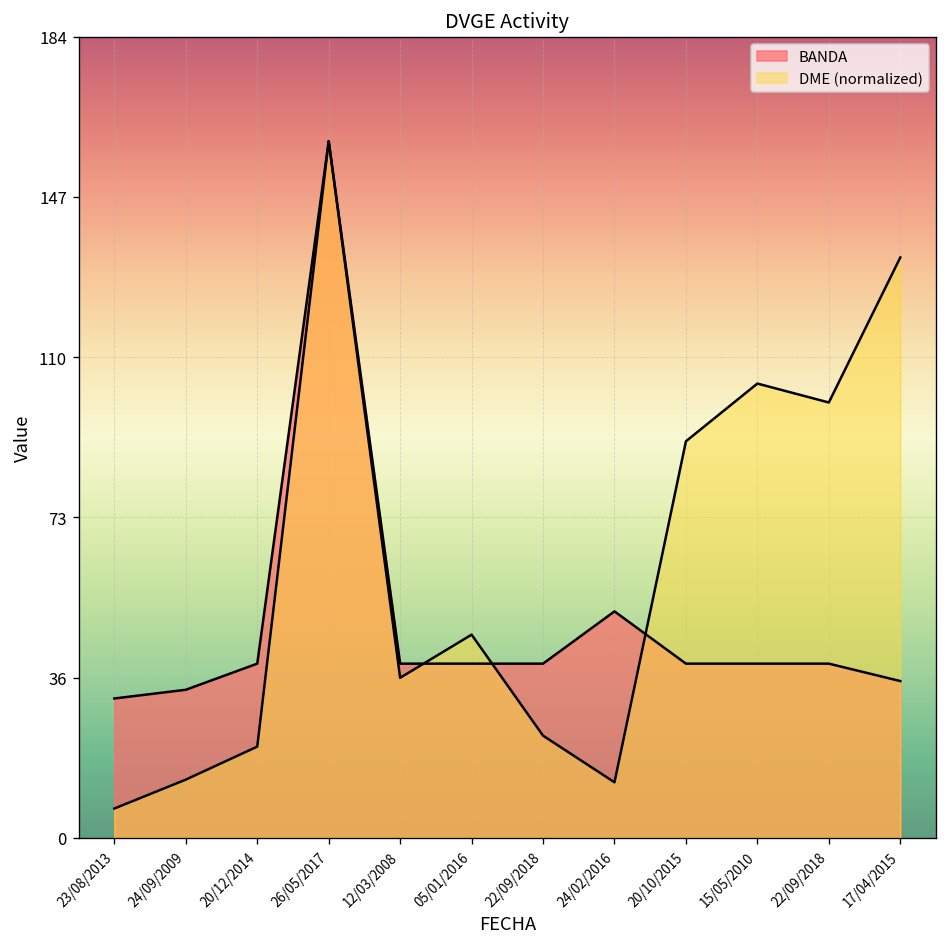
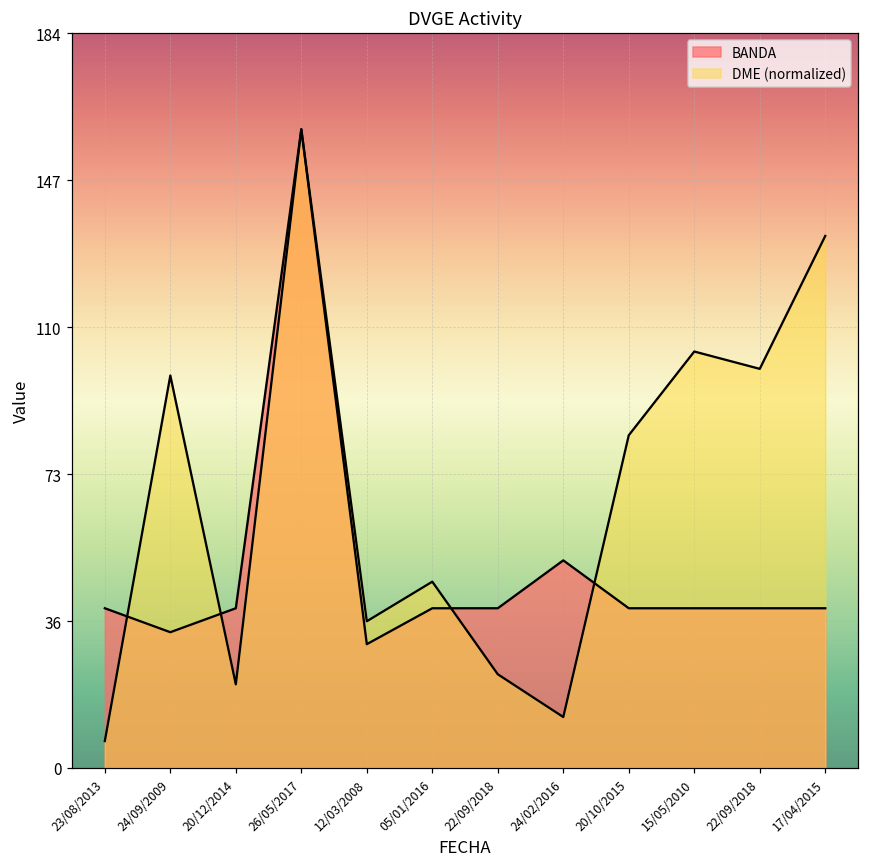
  {
    "BANDA": {
-     "23/08/2013": 32,
+     "23/08/2013": 40,
      "24/09/2009": 34,
      "20/12/2014": 40,
-     "12/03/2008": 40,
+     "12/03/2008": 31,
      "05/01/2016": 40,
      "24/02/2016": 52,
      "20/10/2015": 40,
      "15/05/2010": 40,
-     "17/04/2015": 36
+     "17/04/2015": 40
    },
    "DME (normalized)": {
      "23/08/2013": 7,
-     "24/09/2009": 13,
+     "24/09/2009": 98,
      "20/12/2014": 21,
      "12/03/2008": 37,
      "05/01/2016": 47,
      "24/02/2016": 13,
-     "20/10/2015": 91,
+     "20/10/2015": 83,
      "15/05/2010": 104,
      "17/04/2015": 133
    }
  }
